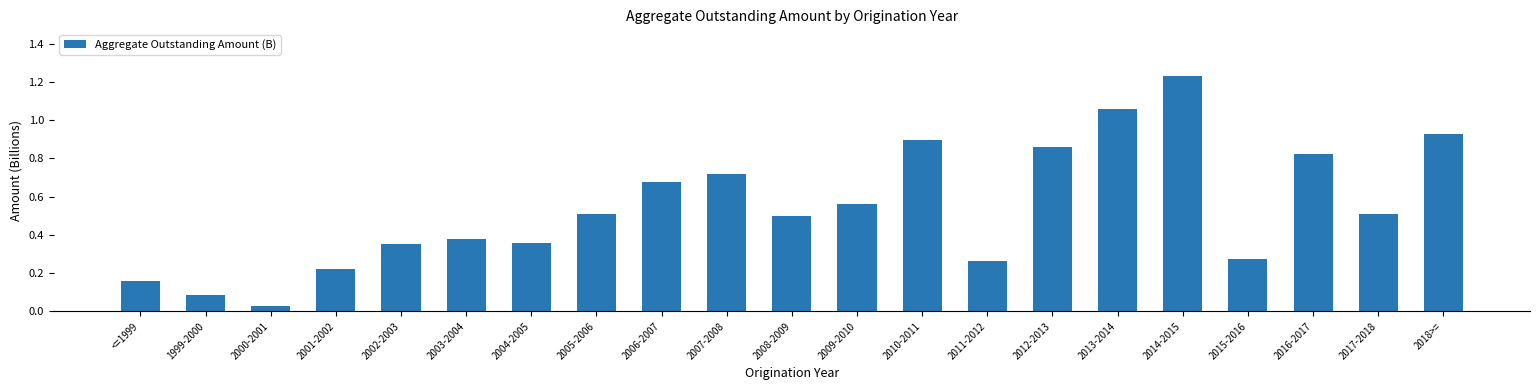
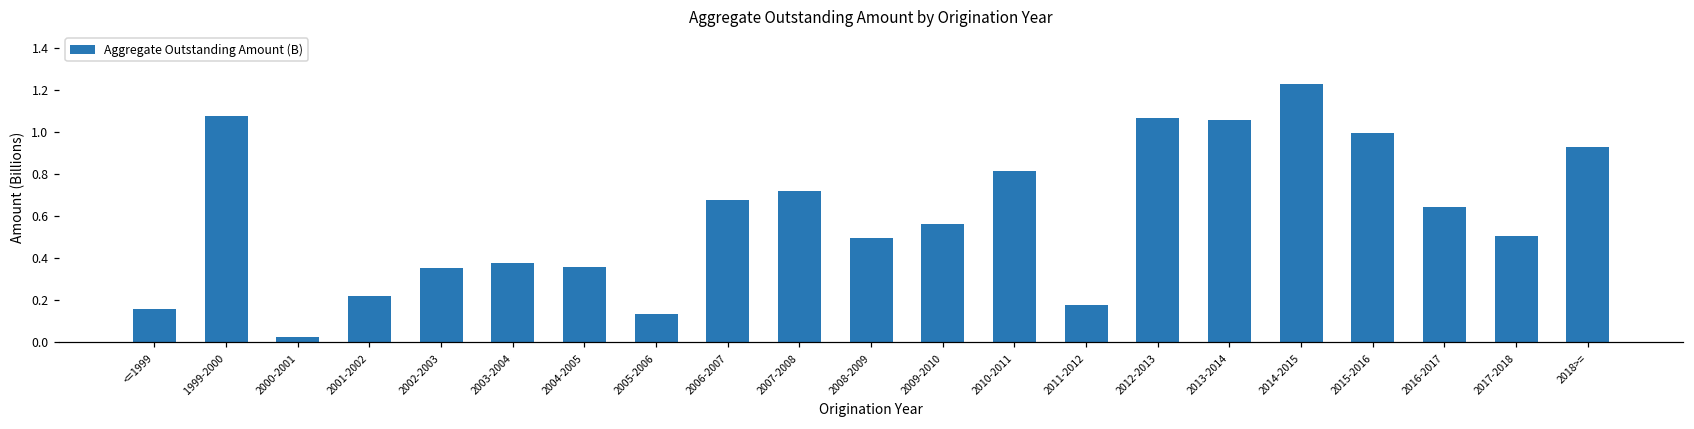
  {
    "<=1999": 0.16,
-   "1999-2000": 0.09,
+   "1999-2000": 1.08,
    "2000-2001": 0.03,
    "2001-2002": 0.22,
    "2002-2003": 0.35,
    "2003-2004": 0.38,
    "2004-2005": 0.36,
-   "2005-2006": 0.51,
+   "2005-2006": 0.14,
    "2006-2007": 0.68,
    "2007-2008": 0.72,
    "2008-2009": 0.50,
    "2009-2010": 0.56,
-   "2010-2011": 0.90,
-   "2011-2012": 0.26,
-   "2012-2013": 0.86,
+   "2010-2011": 0.82,
+   "2011-2012": 0.18,
+   "2012-2013": 1.07,
    "2013-2014": 1.06,
    "2014-2015": 1.23,
-   "2015-2016": 0.28,
-   "2016-2017": 0.82,
+   "2015-2016": 1.00,
+   "2016-2017": 0.65,
    "2017-2018": 0.51,
    "2018>=": 0.93
  }
